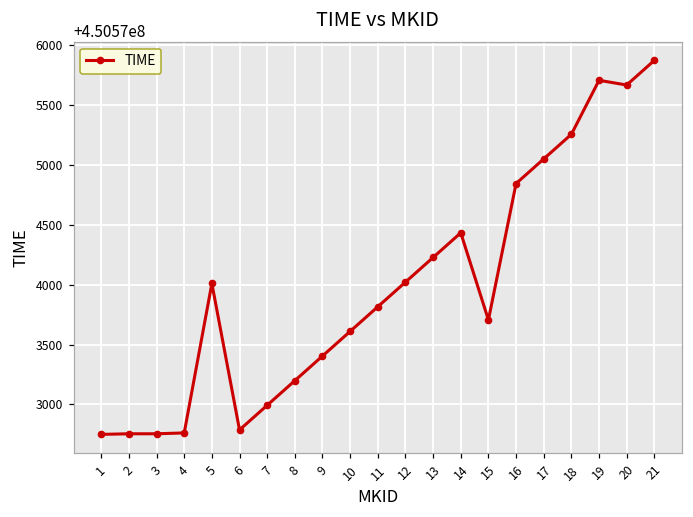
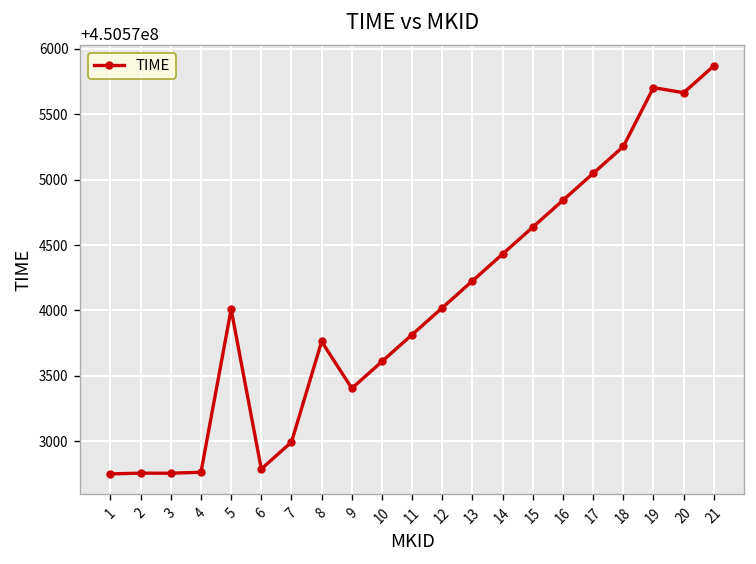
  {
    "1": 450572750,
    "2": 450572760,
    "3": 450572760,
    "4": 450572760,
    "5": 450574010,
    "6": 450572790,
    "7": 450572990,
-   "8": 450573200,
+   "8": 450573760,
    "9": 450573400,
    "10": 450573610,
    "11": 450573820,
    "12": 450574020,
    "13": 450574230,
    "14": 450574430,
-   "15": 450573710,
+   "15": 450574640,
    "16": 450574840,
    "17": 450575050,
    "18": 450575250,
    "19": 450575700,
    "20": 450575660,
    "21": 450575870
  }
